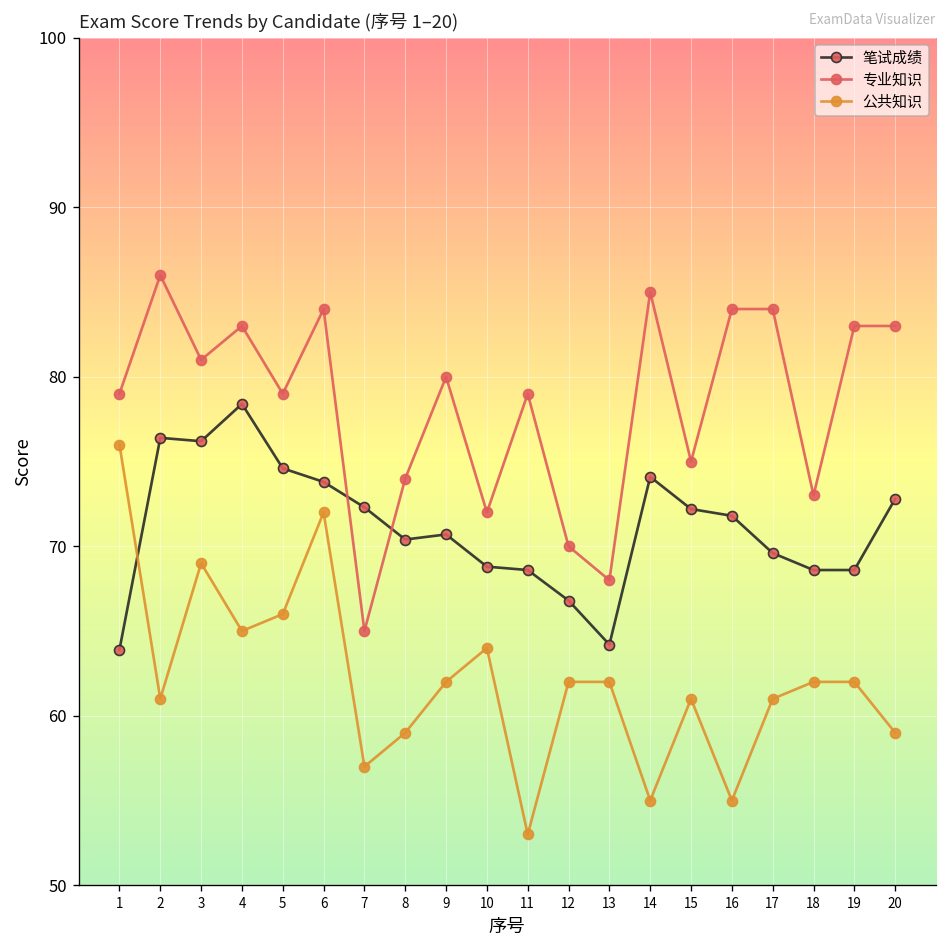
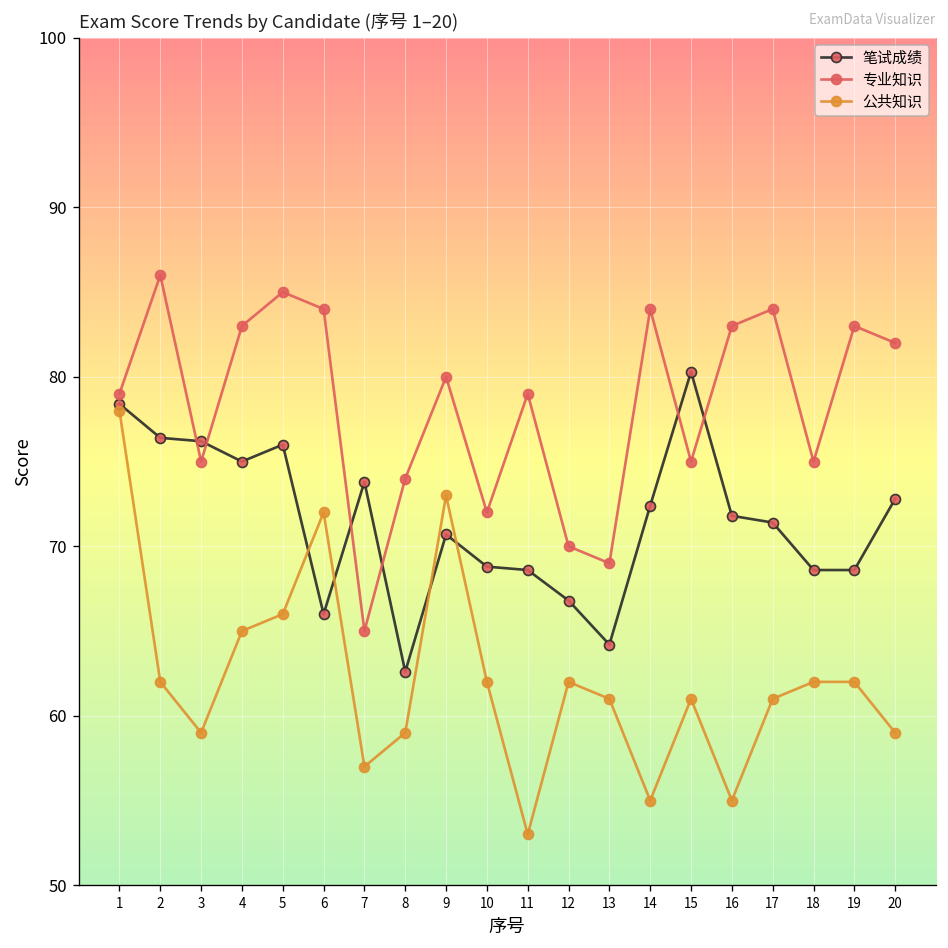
  {
    "笔试成绩": {
-     "1": 63.9,
+     "1": 78.4,
      "2": 76.4,
      "3": 76.2,
-     "4": 78.4,
-     "5": 74.6,
-     "6": 73.8,
-     "7": 72.3,
-     "8": 70.4,
+     "4": 75.0,
+     "5": 76.0,
+     "6": 66.0,
+     "7": 73.8,
+     "8": 62.6,
      "9": 70.7,
      "10": 68.8,
      "11": 68.6,
      "12": 66.8,
      "13": 64.2,
-     "14": 74.1,
-     "15": 72.2,
+     "14": 72.4,
+     "15": 80.3,
      "16": 71.8,
-     "17": 69.6,
+     "17": 71.4,
      "18": 68.6,
      "19": 68.6,
      "20": 72.8
    },
    "专业知识": {
      "1": 79,
      "2": 86,
-     "3": 81,
+     "3": 75,
      "4": 83,
-     "5": 79,
+     "5": 85,
      "6": 84,
      "7": 65,
      "8": 74,
      "9": 80,
      "10": 72,
      "11": 79,
      "12": 70,
-     "13": 68,
-     "14": 85,
+     "13": 69,
+     "14": 84,
      "15": 75,
-     "16": 84,
+     "16": 83,
      "17": 84,
-     "18": 73,
+     "18": 75,
      "19": 83,
-     "20": 83
+     "20": 82
    },
    "公共知识": {
-     "1": 76,
-     "2": 61,
-     "3": 69,
+     "1": 78,
+     "2": 62,
+     "3": 59,
      "4": 65,
      "5": 66,
      "6": 72,
      "7": 57,
      "8": 59,
-     "9": 62,
-     "10": 64,
+     "9": 73,
+     "10": 62,
      "11": 53,
      "12": 62,
-     "13": 62,
+     "13": 61,
      "14": 55,
      "15": 61,
      "16": 55,
      "17": 61,
      "18": 62,
      "19": 62,
      "20": 59
    }
  }
